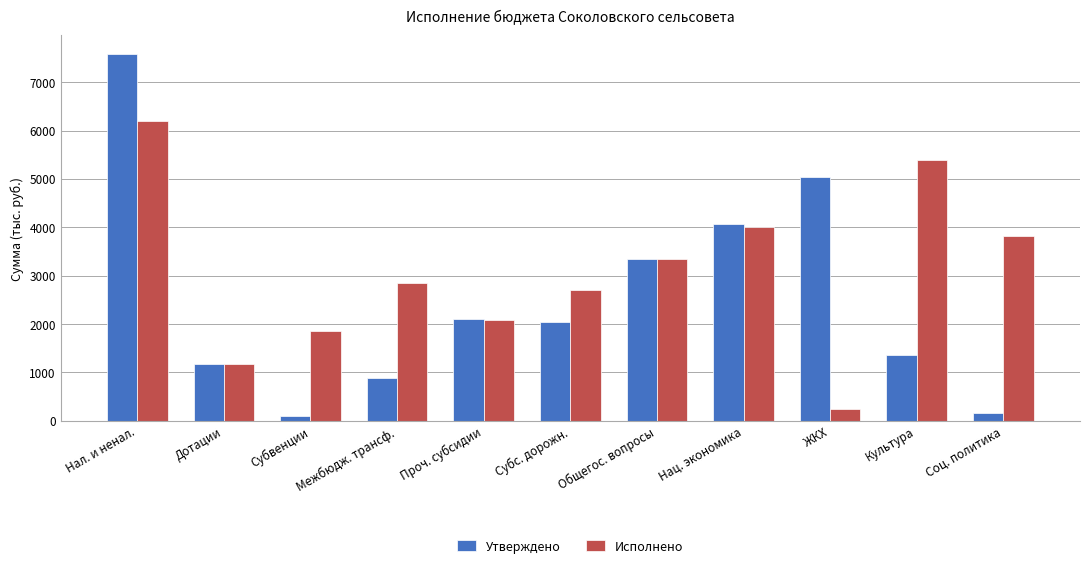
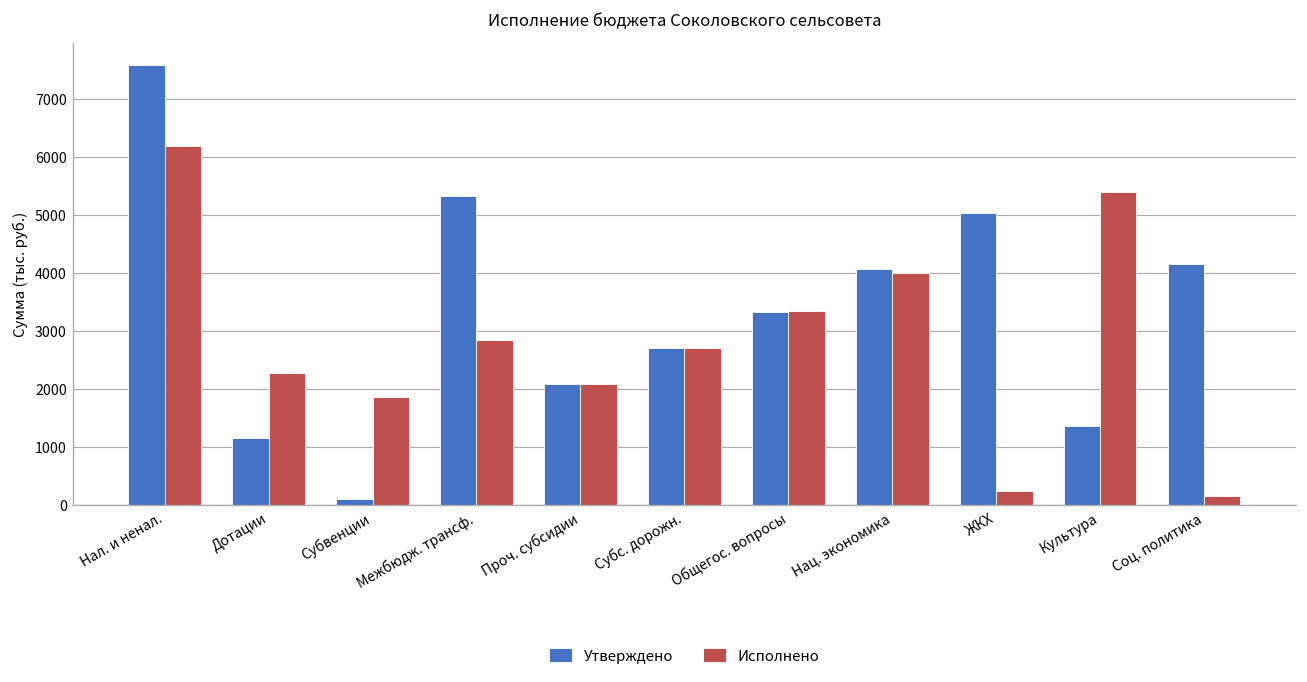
  {
    "Утверждено": {
      "Нал. и ненал.": 7600,
      "Дотации": 1200,
      "Субвенции": 100,
-     "Межбюдж. трансф.": 900,
+     "Межбюдж. трансф.": 5300,
      "Проч. субсидии": 2100,
-     "Субс. дорожн.": 2000,
+     "Субс. дорожн.": 2700,
      "Общегос. вопросы": 3300,
      "Нац. экономика": 4100,
      "ЖКХ": 5000,
      "Культура": 1400,
-     "Соц. политика": 200
+     "Соц. политика": 4200
    },
    "Исполнено": {
      "Нал. и ненал.": 6200,
-     "Дотации": 1200,
+     "Дотации": 2300,
      "Субвенции": 1900,
      "Межбюдж. трансф.": 2900,
      "Проч. субсидии": 2100,
      "Субс. дорожн.": 2700,
      "Общегос. вопросы": 3300,
      "Нац. экономика": 4000,
      "ЖКХ": 200,
      "Культура": 5400,
-     "Соц. политика": 3800
+     "Соц. политика": 200
    }
  }
